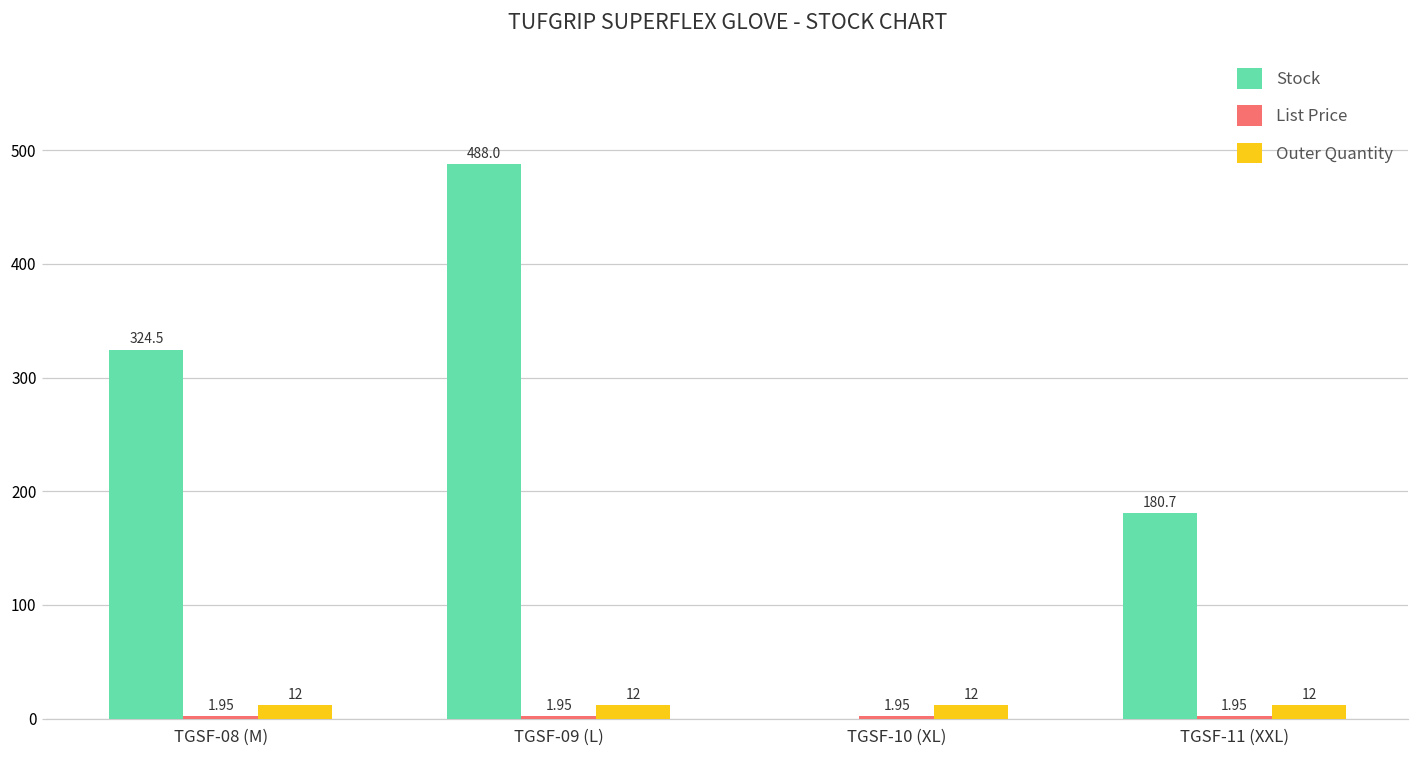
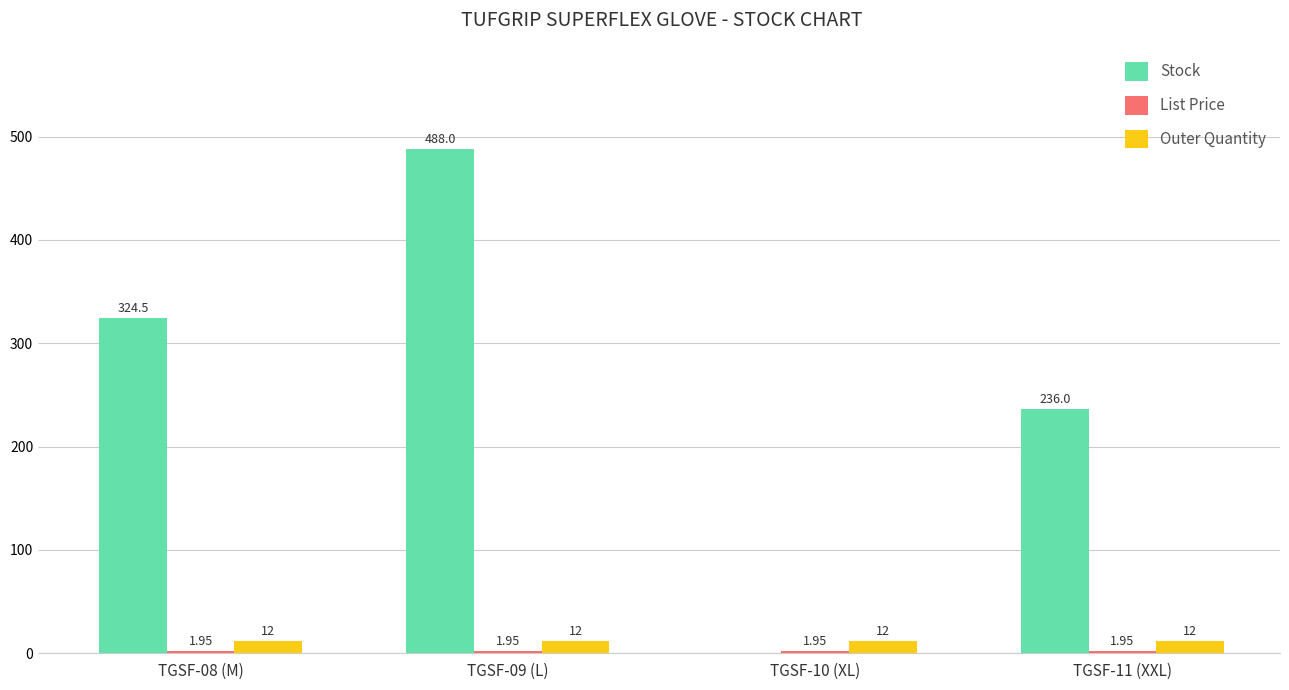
  {
    "Stock": {
      "TGSF-08 (M)": 324.5,
      "TGSF-09 (L)": 488.0,
-     "TGSF-11 (XXL)": 180.7
+     "TGSF-11 (XXL)": 236.0
    },
    "List Price": {
      "TGSF-08 (M)": 1.95,
      "TGSF-09 (L)": 1.95,
      "TGSF-10 (XL)": 1.95,
      "TGSF-11 (XXL)": 1.95
    },
    "Outer Quantity": {
      "TGSF-08 (M)": 12,
      "TGSF-09 (L)": 12,
      "TGSF-10 (XL)": 12,
      "TGSF-11 (XXL)": 12
    }
  }
